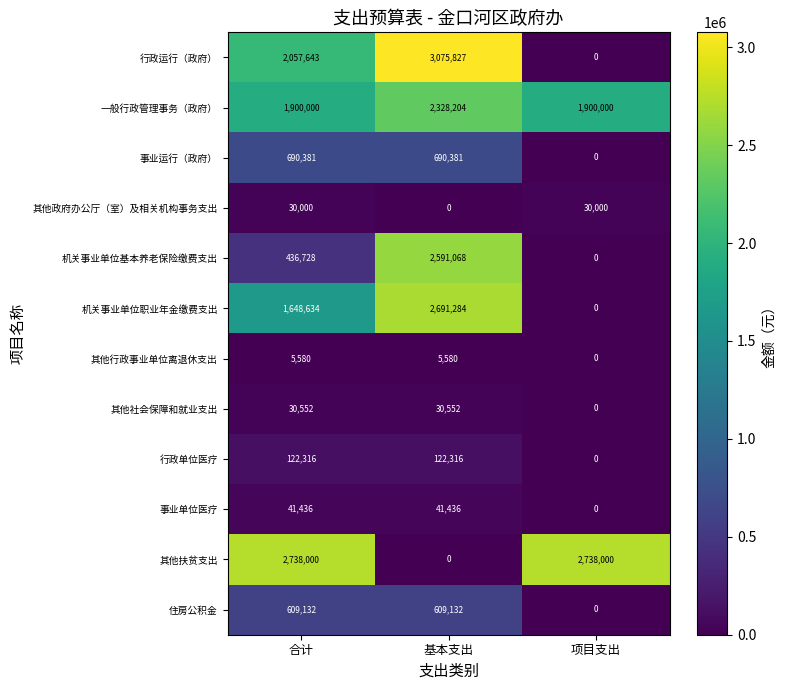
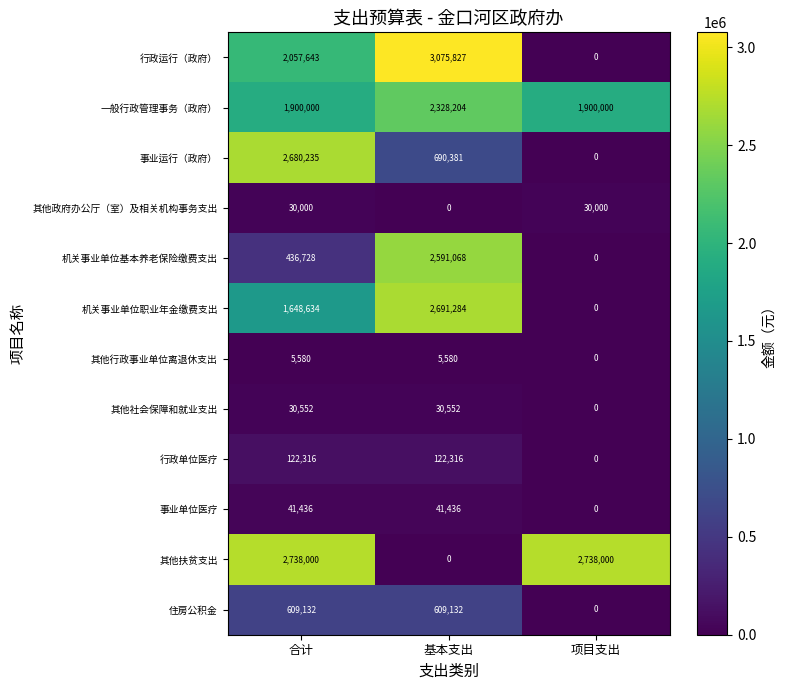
  {
    "行政运行（政府）": {
      "合计": "2,057,643",
      "基本支出": "3,075,827",
      "项目支出": "0"
    },
    "一般行政管理事务（政府）": {
      "合计": "1,900,000",
      "基本支出": "2,328,204",
      "项目支出": "1,900,000"
    },
    "事业运行（政府）": {
-     "合计": "690,381",
+     "合计": "2,680,235",
      "基本支出": "690,381",
      "项目支出": "0"
    },
    "其他政府办公厅（室）及相关机构事务支出": {
      "合计": "30,000",
      "基本支出": "0",
      "项目支出": "30,000"
    },
    "机关事业单位基本养老保险缴费支出": {
      "合计": "436,728",
      "基本支出": "2,591,068",
      "项目支出": "0"
    },
    "机关事业单位职业年金缴费支出": {
      "合计": "1,648,634",
      "基本支出": "2,691,284",
      "项目支出": "0"
    },
    "其他行政事业单位离退休支出": {
      "合计": "5,580",
      "基本支出": "5,580",
      "项目支出": "0"
    },
    "其他社会保障和就业支出": {
      "合计": "30,552",
      "基本支出": "30,552",
      "项目支出": "0"
    },
    "行政单位医疗": {
      "合计": "122,316",
      "基本支出": "122,316",
      "项目支出": "0"
    },
    "事业单位医疗": {
      "合计": "41,436",
      "基本支出": "41,436",
      "项目支出": "0"
    },
    "其他扶贫支出": {
      "合计": "2,738,000",
      "基本支出": "0",
      "项目支出": "2,738,000"
    },
    "住房公积金": {
      "合计": "609,132",
      "基本支出": "609,132",
      "项目支出": "0"
    }
  }
